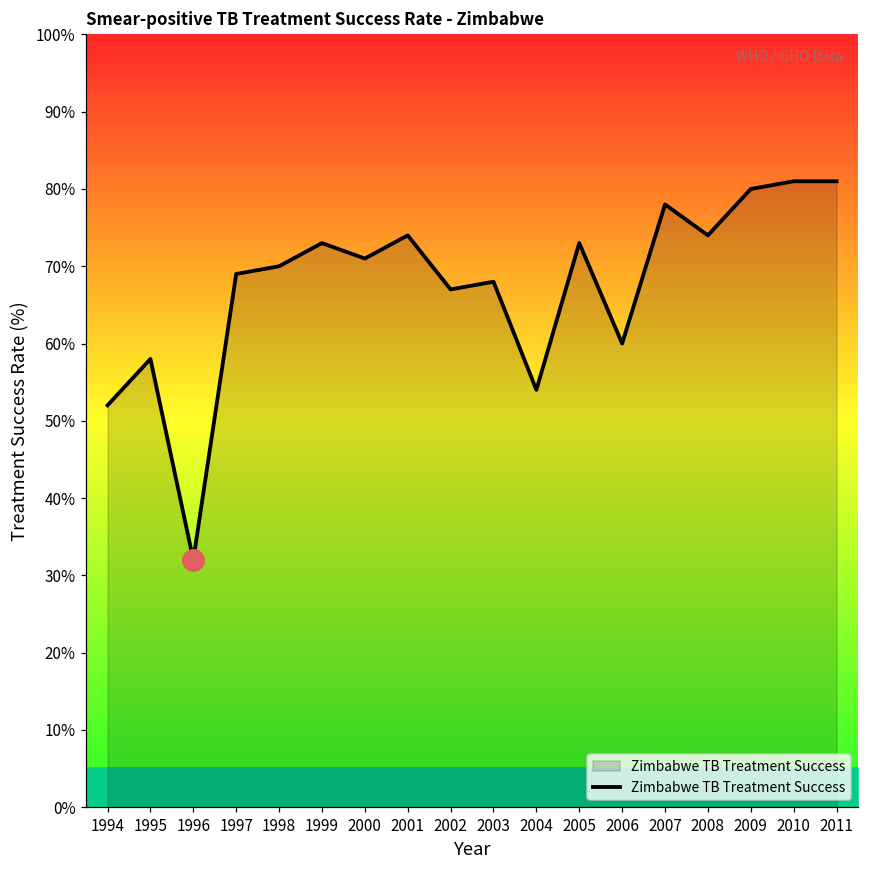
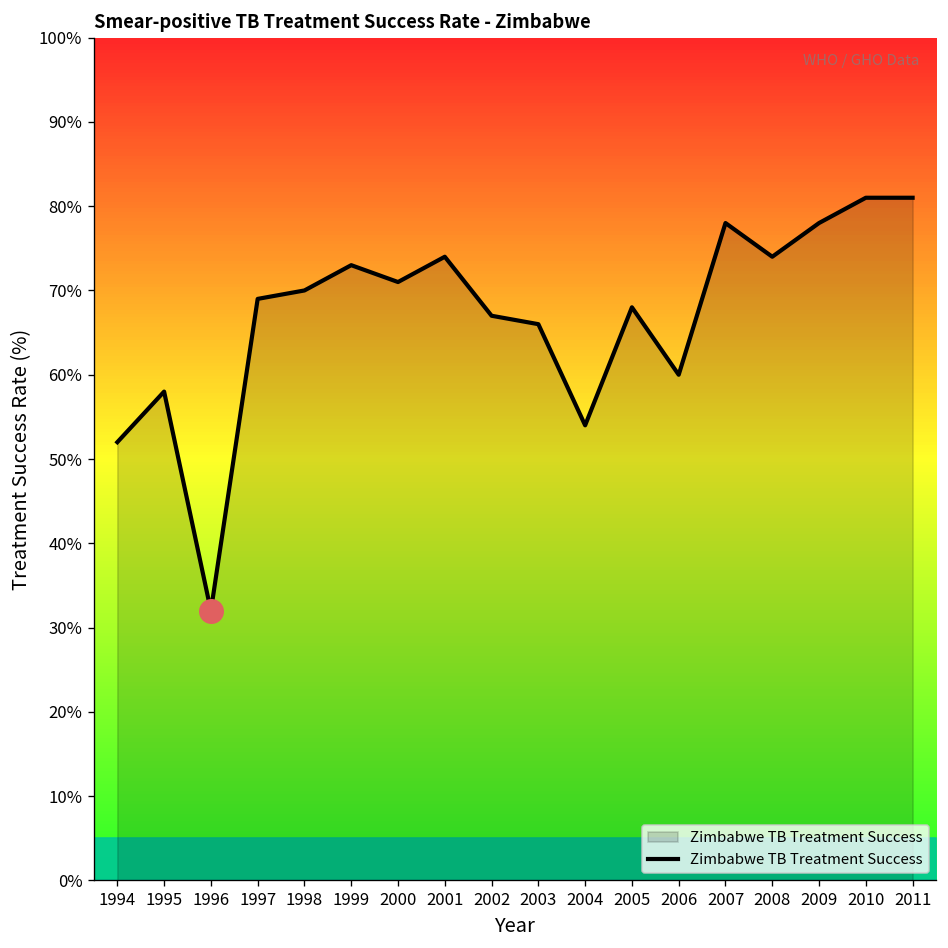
  {
    "Zimbabwe TB Treatment Success": {
      "1994": "52%",
      "1995": "58%",
      "1997": "69%",
      "1998": "70%",
      "1999": "73%",
      "2000": "71%",
      "2001": "74%",
      "2002": "67%",
-     "2003": "68%",
+     "2003": "66%",
      "2004": "54%",
-     "2005": "73%",
+     "2005": "68%",
      "2006": "60%",
      "2007": "78%",
      "2008": "74%",
-     "2009": "80%",
+     "2009": "78%",
      "2010": "81%",
      "2011": "81%"
    }
  }
